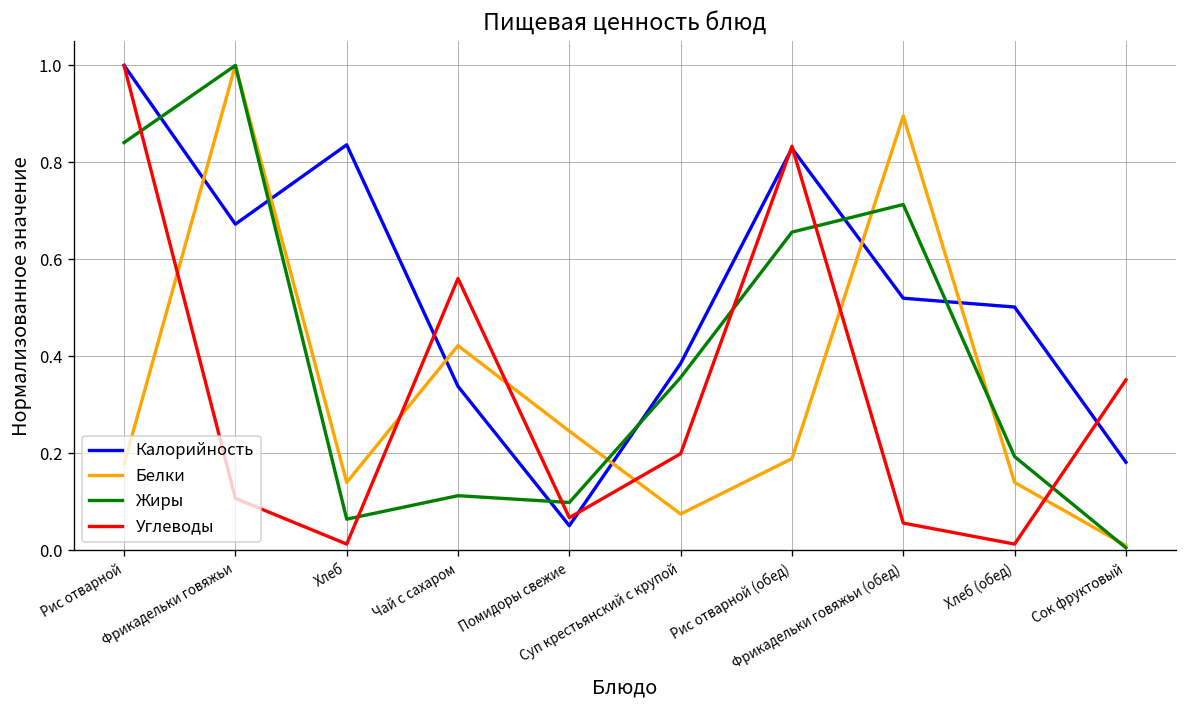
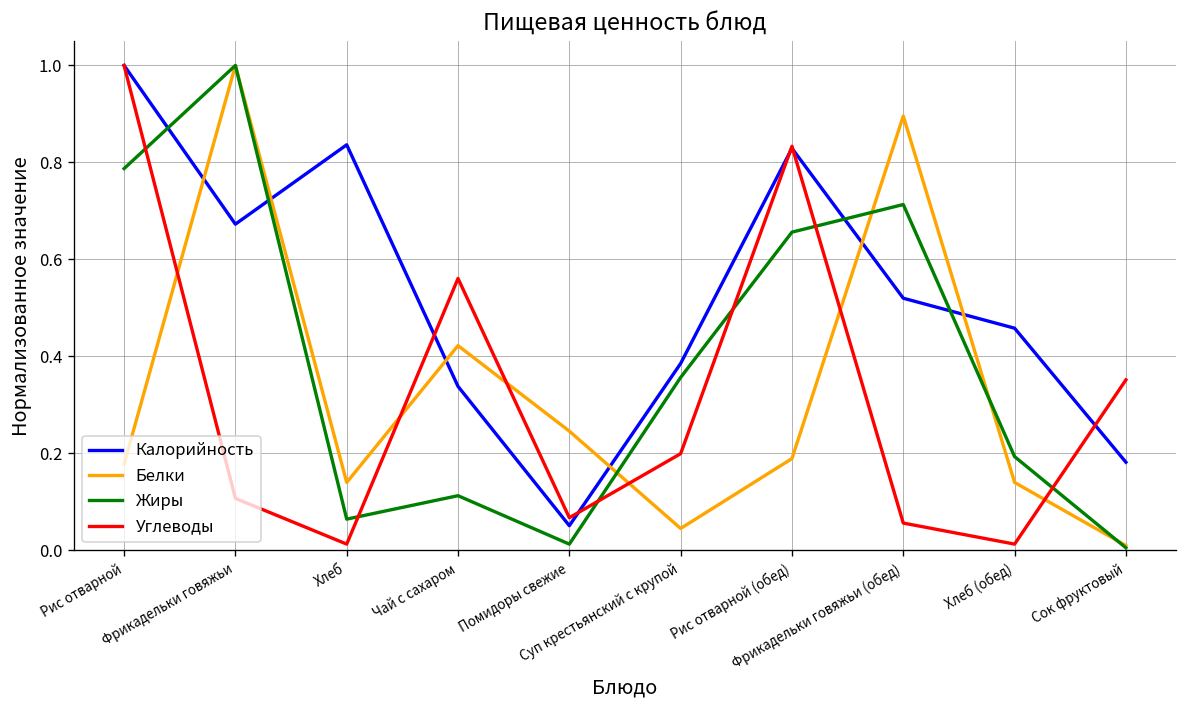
  {
    "Калорийность": {
      "Фрикадельки говяжьи": 0.67,
      "Хлеб": 0.84,
      "Чай с сахаром": 0.34,
      "Помидоры свежие": 0.05,
      "Суп крестьянский с крупой": 0.39,
      "Фрикадельки говяжьи (обед)": 0.52,
-     "Хлеб (обед)": 0.50,
+     "Хлеб (обед)": 0.46,
      "Сок фруктовый": 0.18
    },
    "Белки": {
      "Хлеб": 0.14,
      "Чай с сахаром": 0.42,
      "Помидоры свежие": 0.25,
-     "Суп крестьянский с крупой": 0.08,
+     "Суп крестьянский с крупой": 0.05,
      "Рис отварной (обед)": 0.19,
      "Фрикадельки говяжьи (обед)": 0.90,
      "Хлеб (обед)": 0.14
    },
    "Жиры": {
-     "Рис отварной": 0.84,
+     "Рис отварной": 0.79,
      "Хлеб": 0.06,
      "Чай с сахаром": 0.11,
-     "Помидоры свежие": 0.10,
+     "Помидоры свежие": 0.01,
      "Суп крестьянский с крупой": 0.36,
      "Рис отварной (обед)": 0.66,
      "Фрикадельки говяжьи (обед)": 0.71,
      "Хлеб (обед)": 0.19
    },
    "Углеводы": {
      "Хлеб": 0.01,
      "Чай с сахаром": 0.56,
      "Помидоры свежие": 0.07,
      "Суп крестьянский с крупой": 0.20,
      "Фрикадельки говяжьи (обед)": 0.06,
      "Хлеб (обед)": 0.01,
      "Сок фруктовый": 0.35
    }
  }
